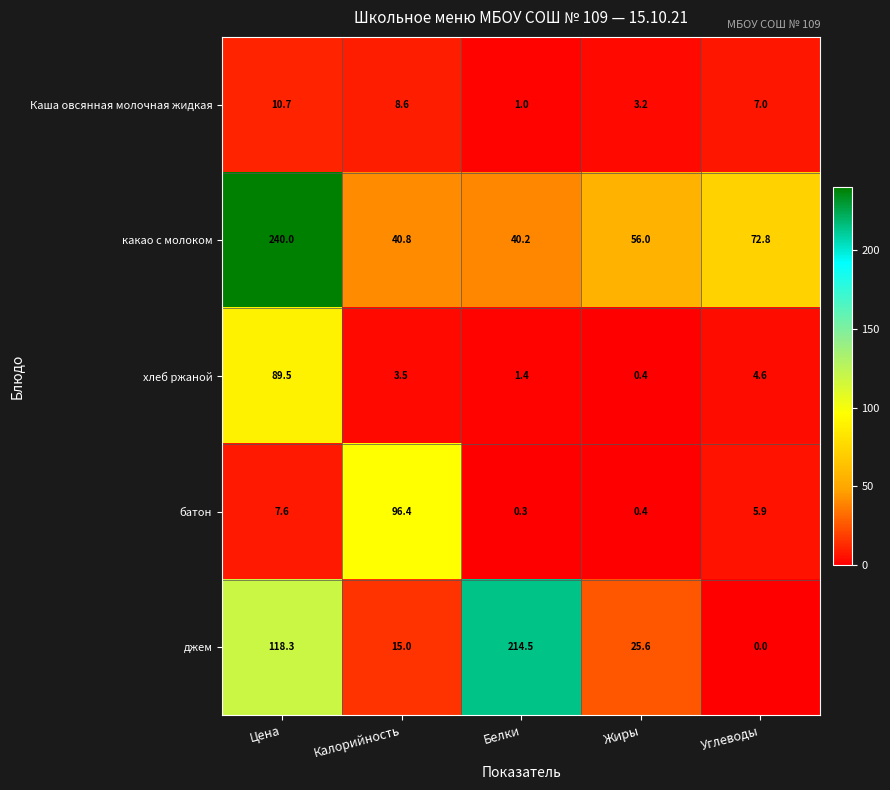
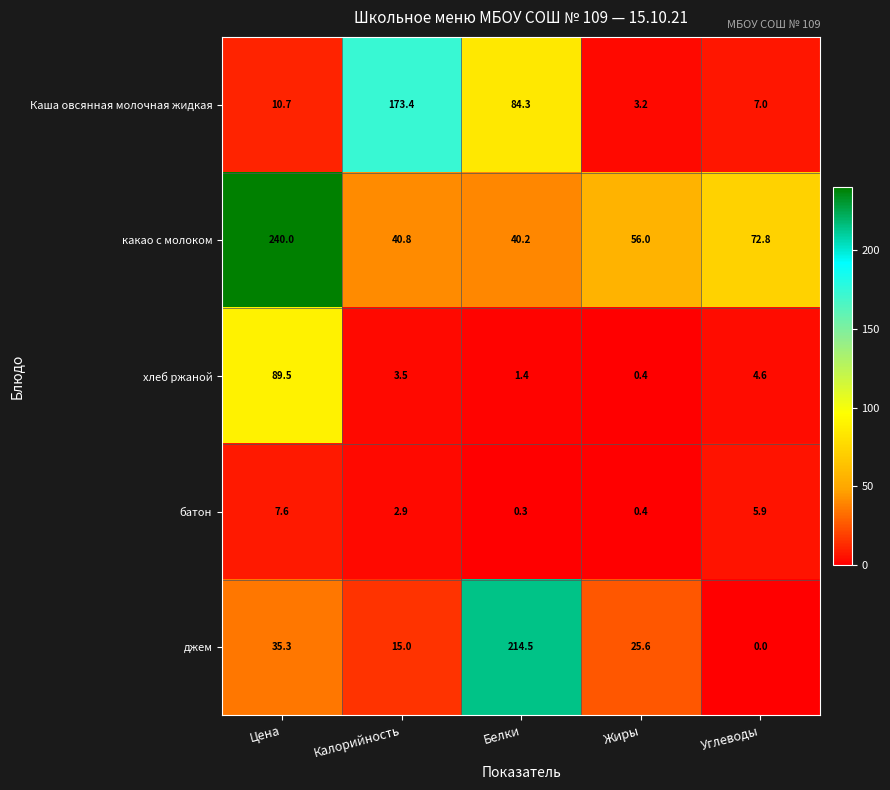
  {
    "Каша овсянная молочная жидкая": {
      "Цена": 10.7,
-     "Калорийность": 8.6,
-     "Белки": 1.0,
+     "Калорийность": 173.4,
+     "Белки": 84.3,
      "Жиры": 3.2,
      "Углеводы": 7.0
    },
    "какао с молоком": {
      "Цена": 240.0,
      "Калорийность": 40.8,
      "Белки": 40.2,
      "Жиры": 56.0,
      "Углеводы": 72.8
    },
    "хлеб ржаной": {
      "Цена": 89.5,
      "Калорийность": 3.5,
      "Белки": 1.4,
      "Жиры": 0.4,
      "Углеводы": 4.6
    },
    "батон": {
      "Цена": 7.6,
-     "Калорийность": 96.4,
+     "Калорийность": 2.9,
      "Белки": 0.3,
      "Жиры": 0.4,
      "Углеводы": 5.9
    },
    "джем": {
-     "Цена": 118.3,
+     "Цена": 35.3,
      "Калорийность": 15.0,
      "Белки": 214.5,
      "Жиры": 25.6,
      "Углеводы": 0.0
    }
  }
